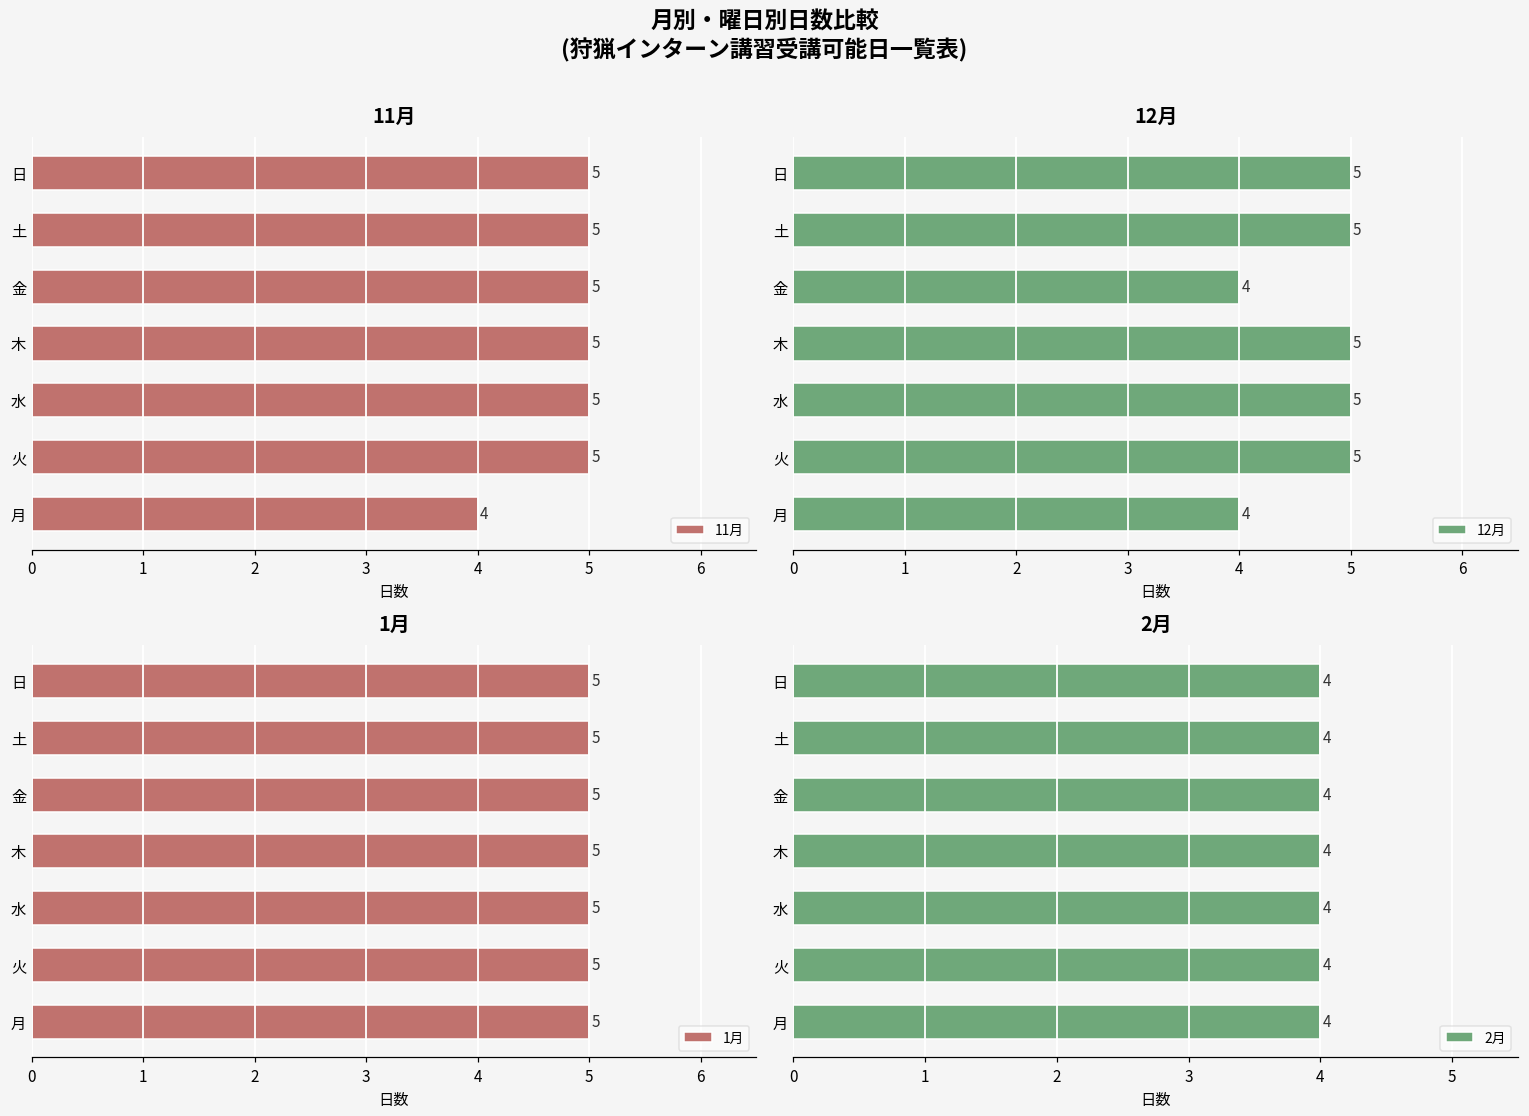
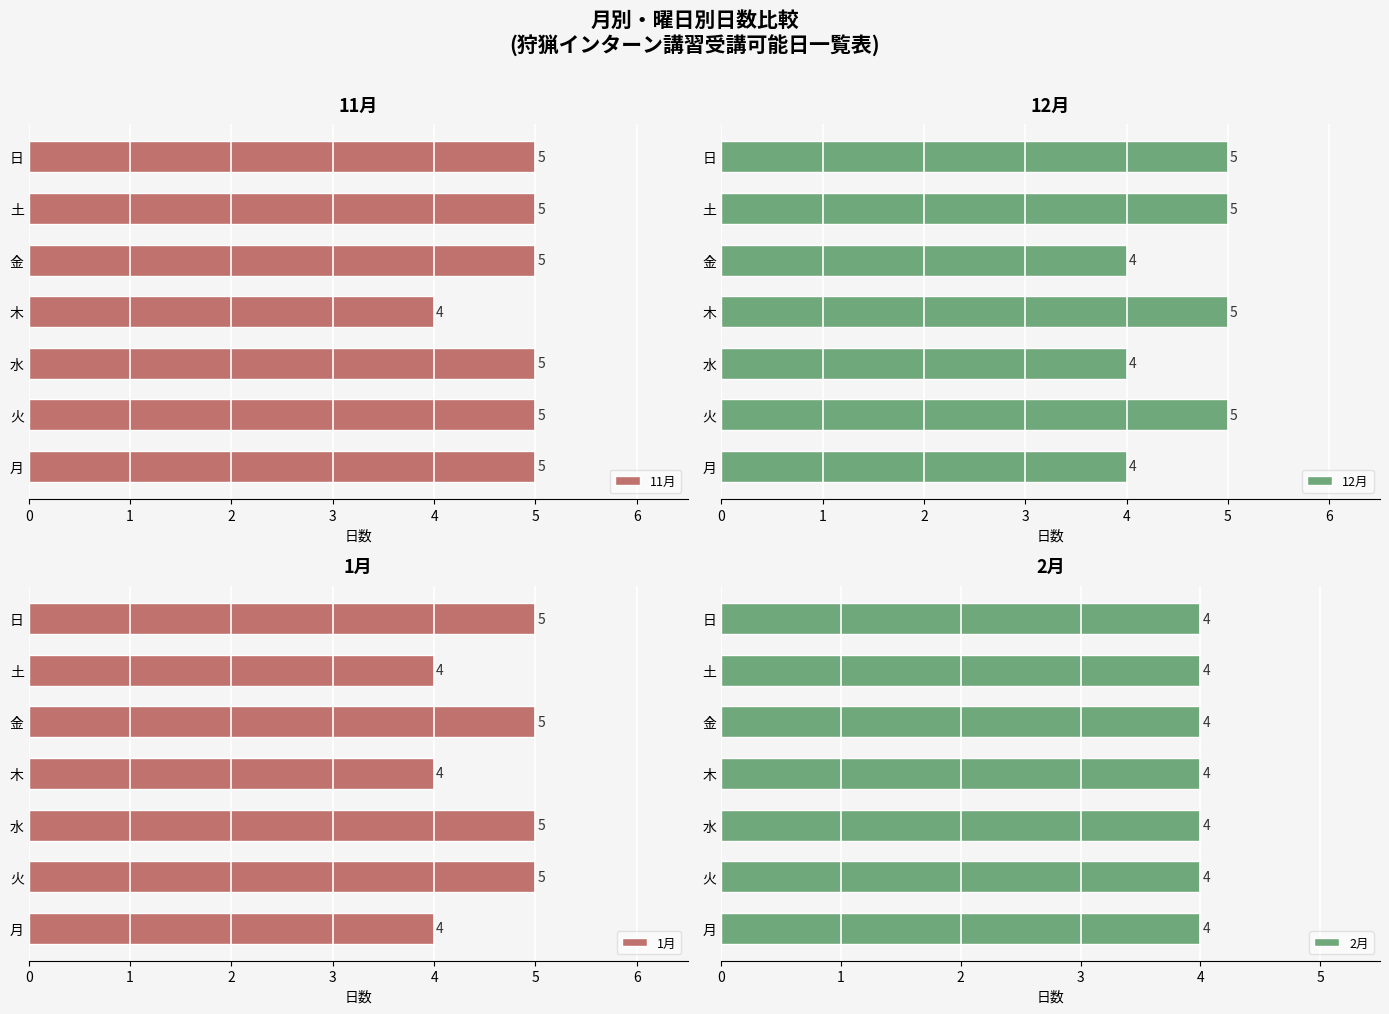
  {
    "11月": {
      "日": 5,
      "土": 5,
      "金": 5,
-     "木": 5,
+     "木": 4,
      "水": 5,
      "火": 5,
-     "月": 4
+     "月": 5
    },
    "12月": {
      "日": 5,
      "土": 5,
      "金": 4,
      "木": 5,
-     "水": 5,
+     "水": 4,
      "火": 5,
      "月": 4
    },
    "1月": {
      "日": 5,
-     "土": 5,
+     "土": 4,
      "金": 5,
-     "木": 5,
+     "木": 4,
      "水": 5,
      "火": 5,
-     "月": 5
+     "月": 4
    },
    "2月": {
      "日": 4,
      "土": 4,
      "金": 4,
      "木": 4,
      "水": 4,
      "火": 4,
      "月": 4
    }
  }
